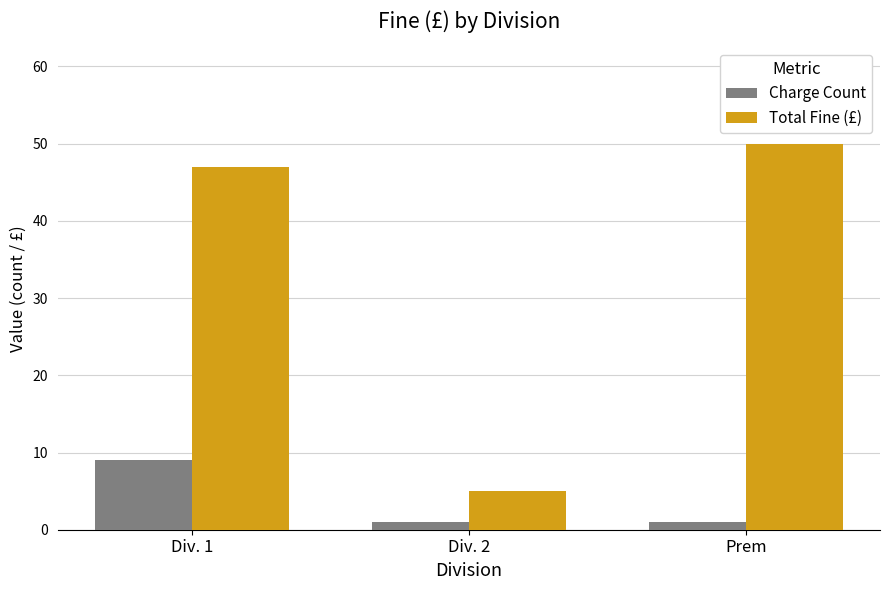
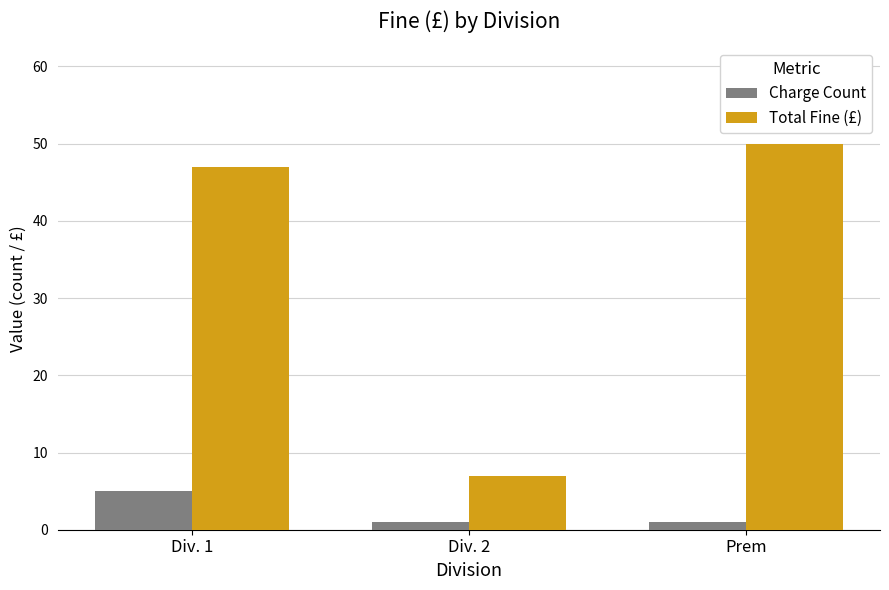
  {
    "Charge Count": {
-     "Div. 1": 9,
+     "Div. 1": 5,
      "Div. 2": 1,
      "Prem": 1
    },
    "Total Fine (£)": {
      "Div. 1": 47,
-     "Div. 2": 5,
+     "Div. 2": 7,
      "Prem": 50
    }
  }
